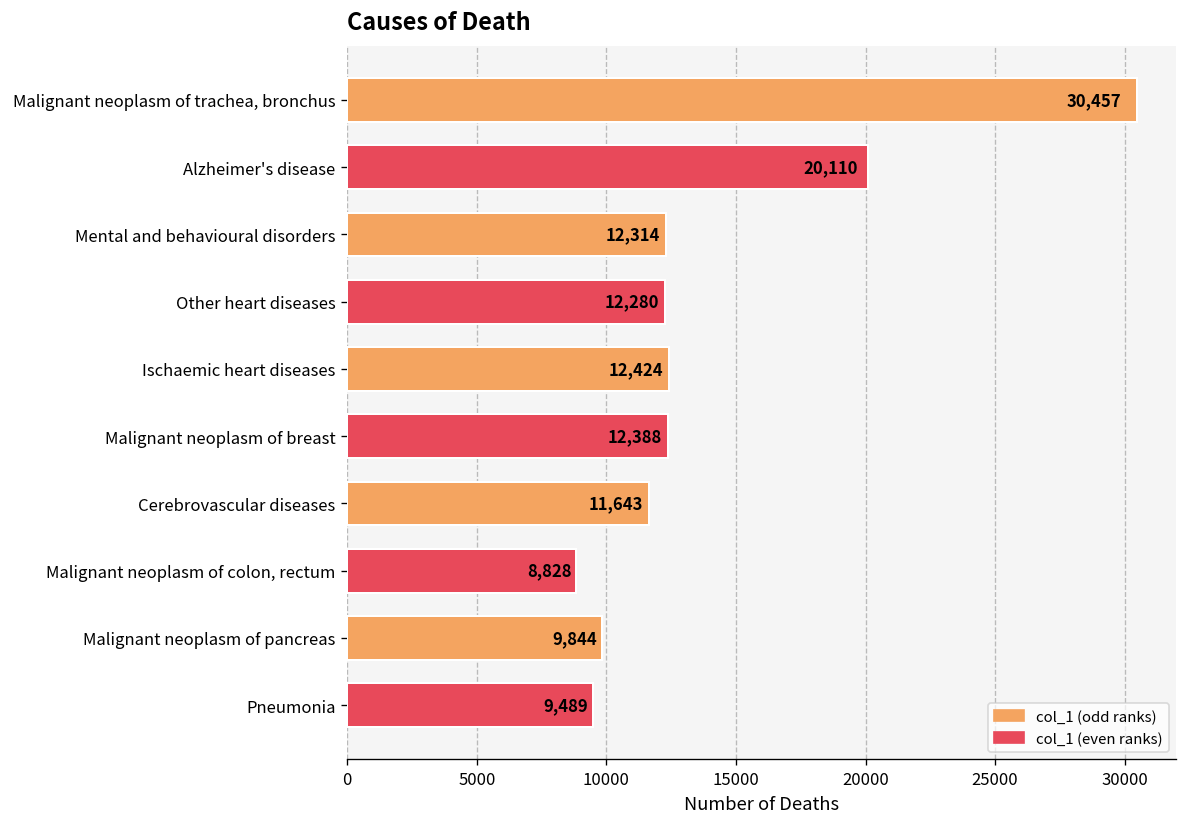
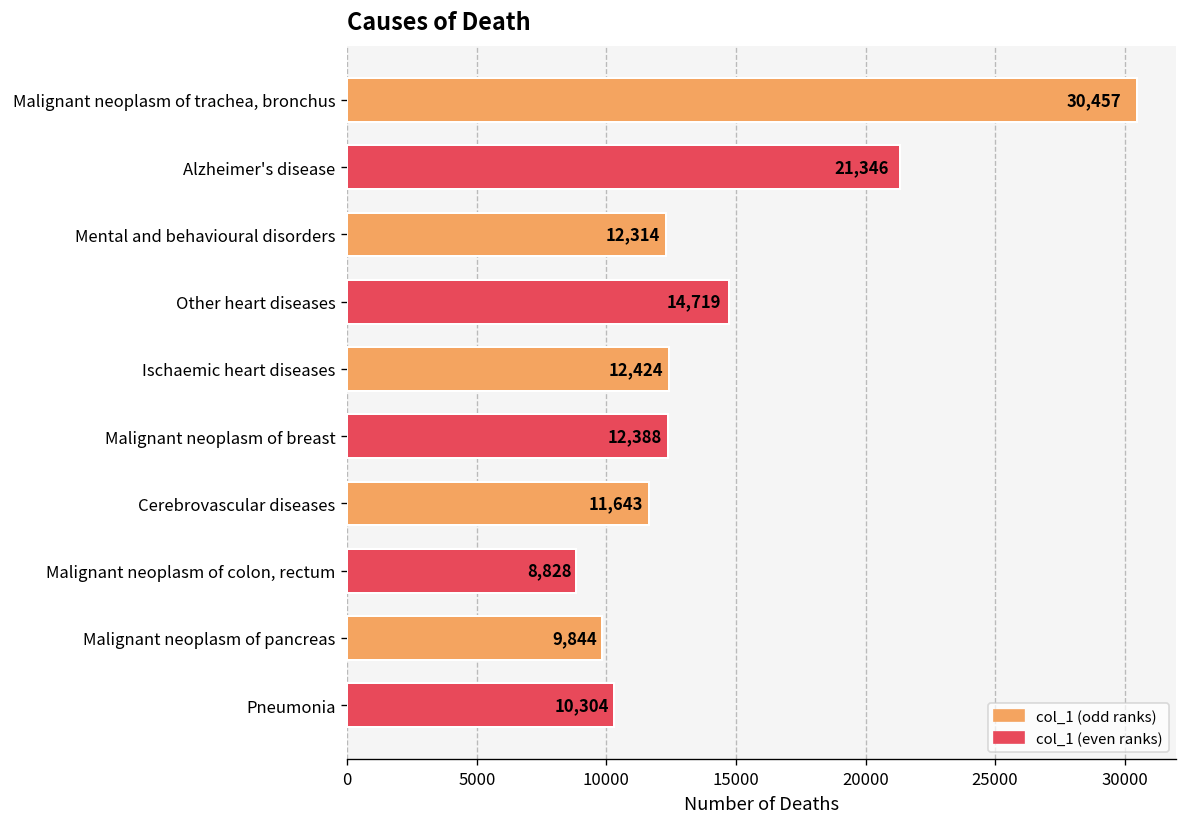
  {
    "Malignant neoplasm of trachea, bronchus": "30,457",
-   "Alzheimer's disease": "20,110",
+   "Alzheimer's disease": "21,346",
    "Mental and behavioural disorders": "12,314",
-   "Other heart diseases": "12,280",
+   "Other heart diseases": "14,719",
    "Ischaemic heart diseases": "12,424",
    "Malignant neoplasm of breast": "12,388",
    "Cerebrovascular diseases": "11,643",
    "Malignant neoplasm of colon, rectum": "8,828",
    "Malignant neoplasm of pancreas": "9,844",
-   "Pneumonia": "9,489"
+   "Pneumonia": "10,304"
  }
